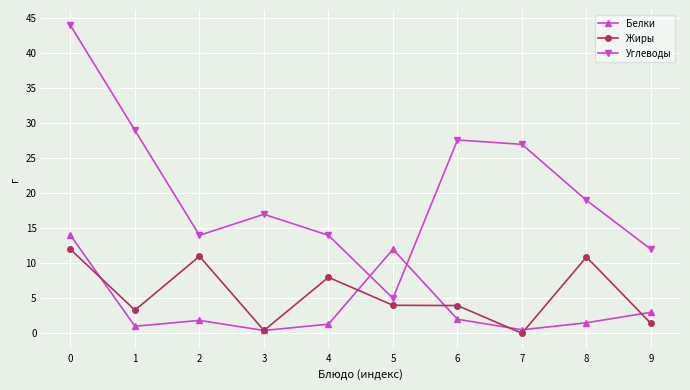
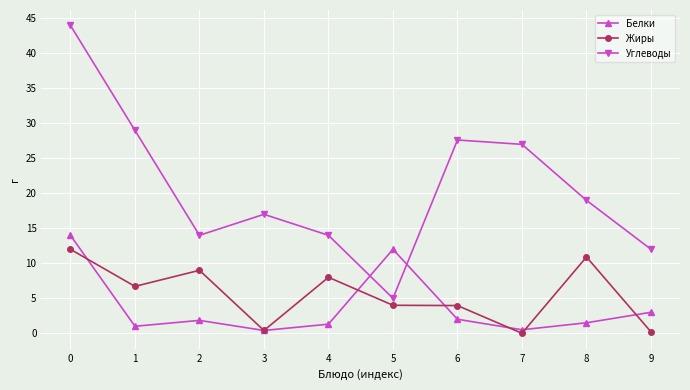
  {
    "Жиры": {
      "0": 12,
-     "1": 3,
-     "2": 11,
+     "1": 7,
+     "2": 9,
      "4": 8,
      "5": 4,
      "6": 4,
      "7": 0,
      "8": 11,
-     "9": 1
+     "9": 0
    }
  }
